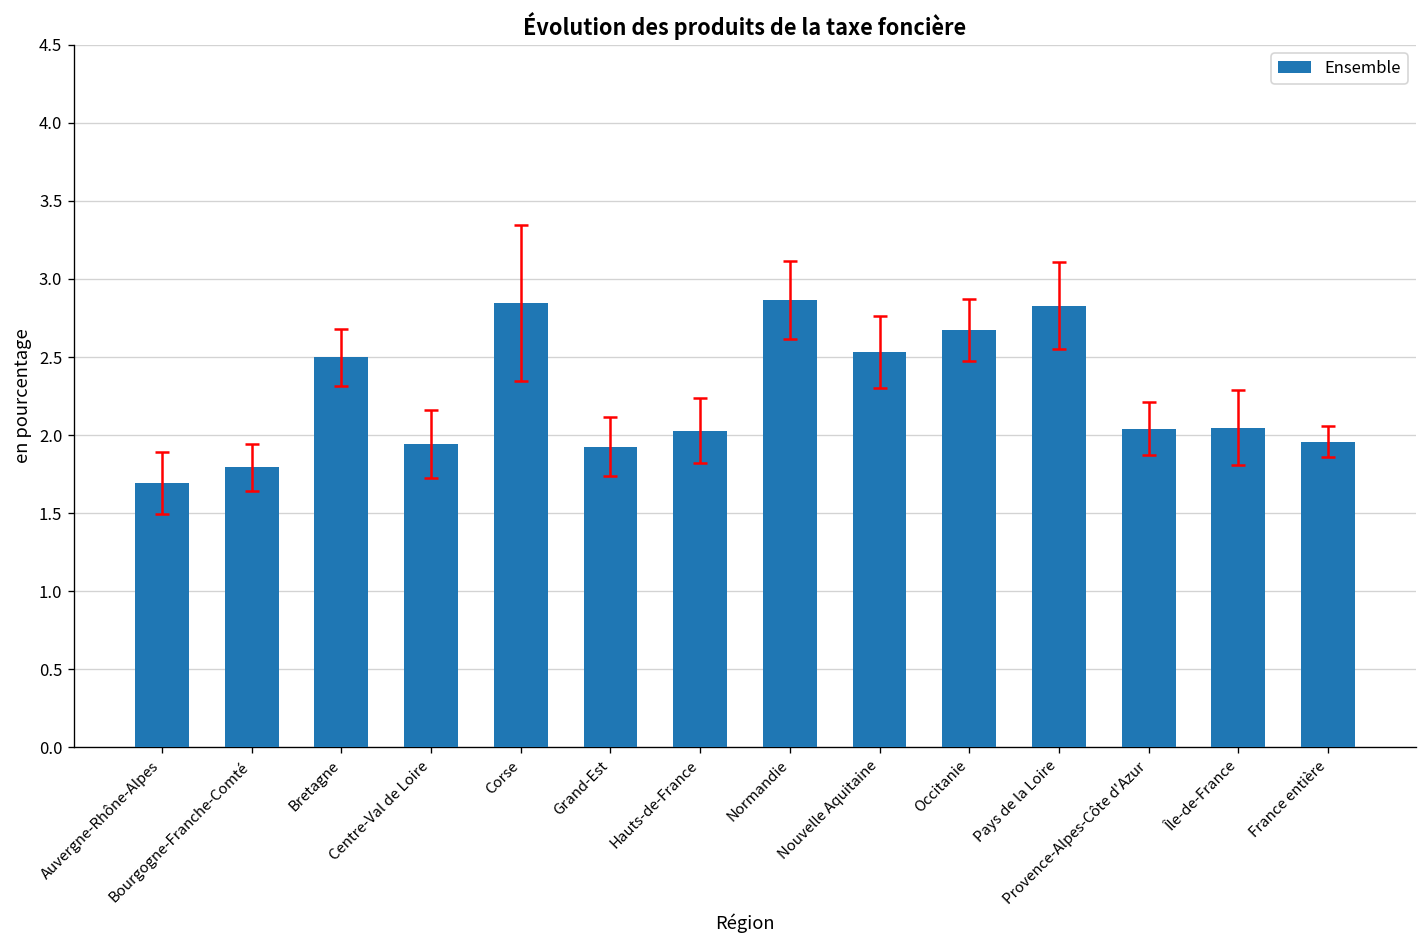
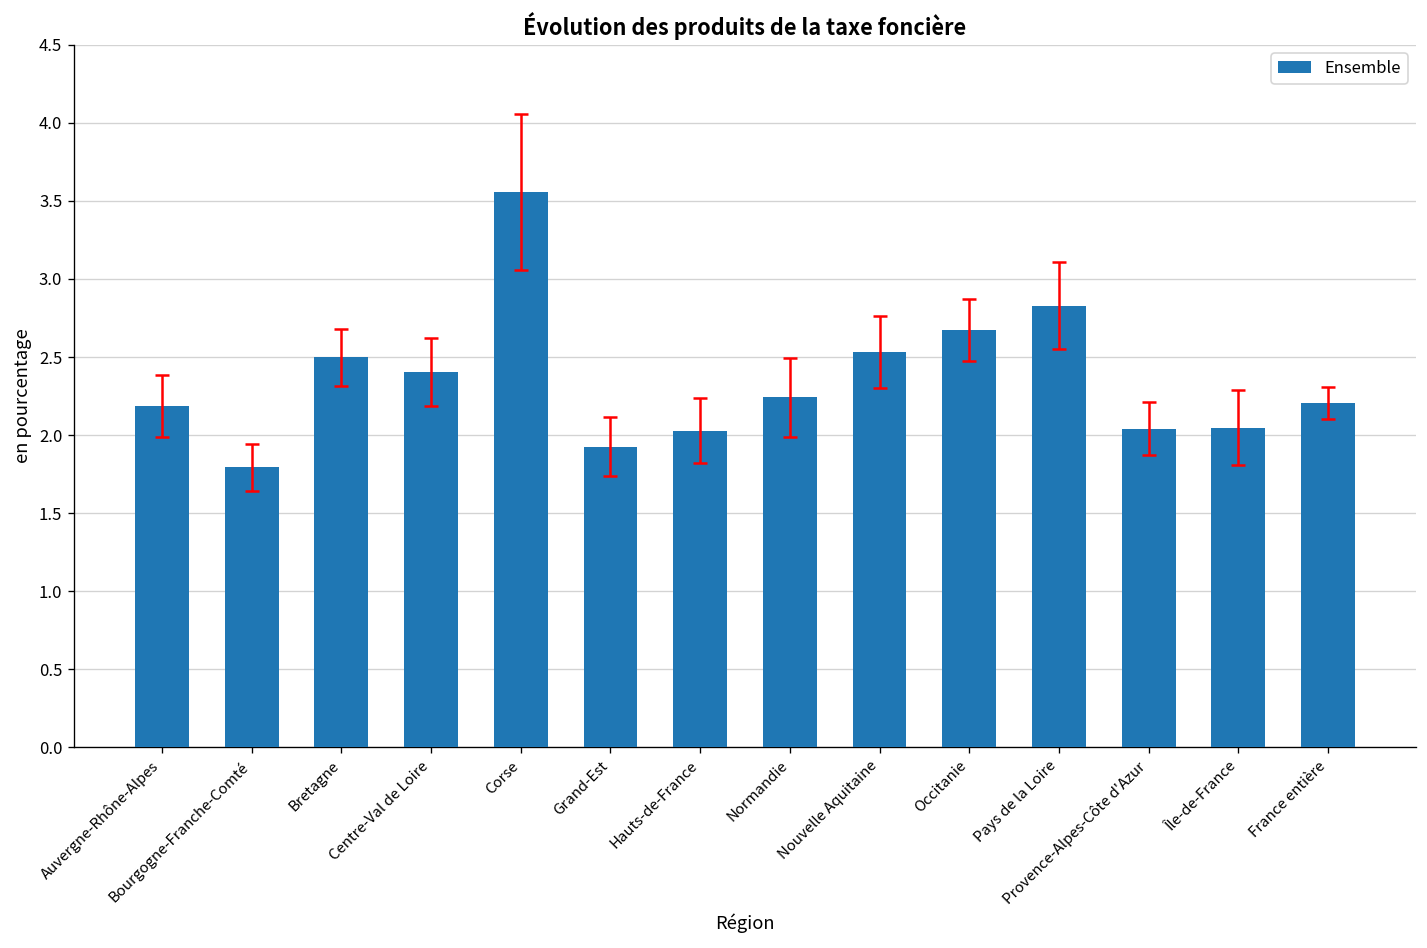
  {
    "Ensemble": {
-     "Auvergne-Rhône-Alpes": 1.69,
+     "Auvergne-Rhône-Alpes": 2.18,
      "Bourgogne-Franche-Comté": 1.79,
      "Bretagne": 2.50,
-     "Centre-Val de Loire": 1.94,
-     "Corse": 2.85,
+     "Centre-Val de Loire": 2.40,
+     "Corse": 3.56,
      "Grand-Est": 1.93,
      "Hauts-de-France": 2.03,
-     "Normandie": 2.86,
+     "Normandie": 2.24,
      "Nouvelle Aquitaine": 2.53,
      "Occitanie": 2.67,
      "Pays de la Loire": 2.83,
      "Provence-Alpes-Côte d'Azur": 2.04,
      "Île-de-France": 2.05,
-     "France entière": 1.96
+     "France entière": 2.21
    }
  }
